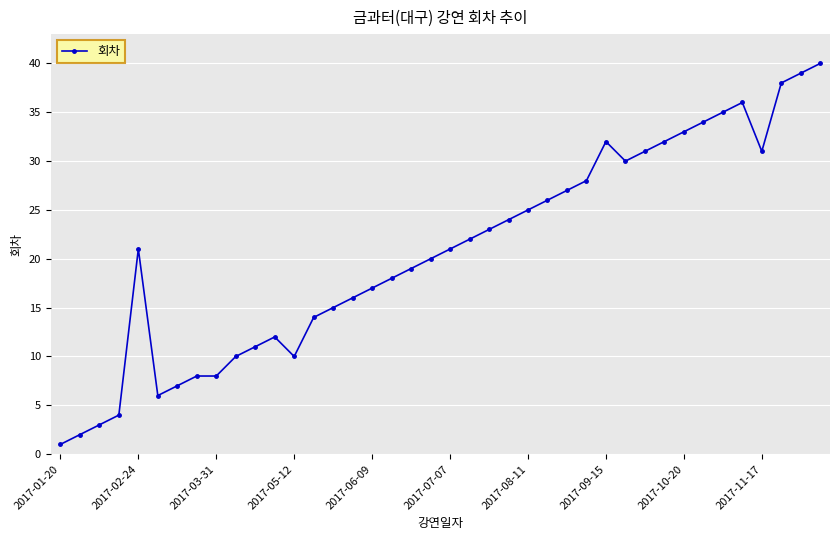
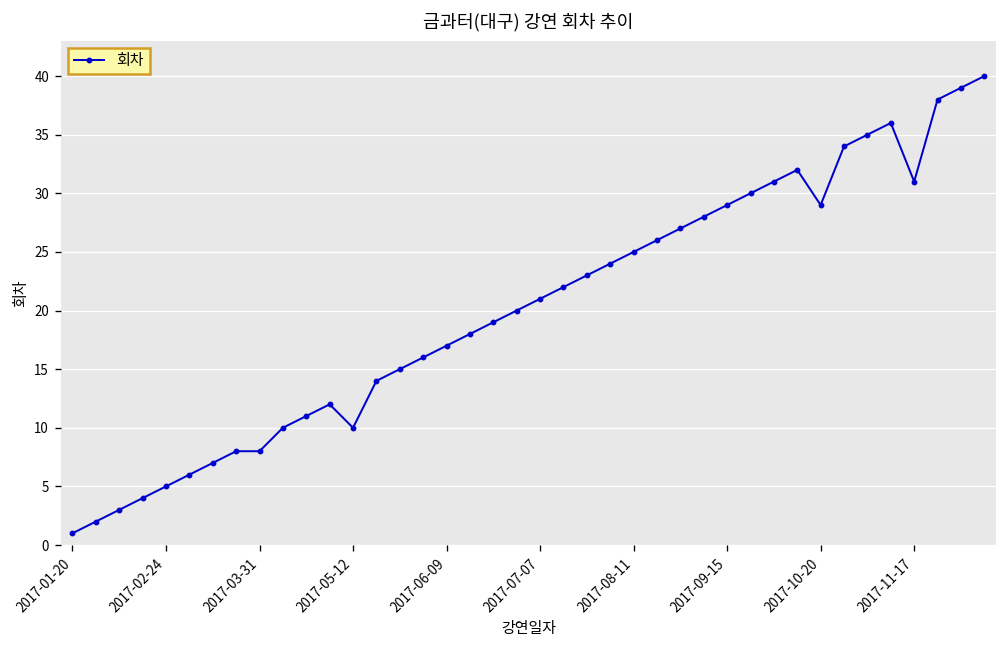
  {
    "2017-01-20": 1,
-   "2017-02-24": 21,
+   "2017-02-24": 5,
    "2017-03-31": 8,
    "2017-05-12": 10,
    "2017-06-09": 17,
    "2017-07-07": 21,
    "2017-08-11": 25,
-   "2017-09-15": 32,
-   "2017-10-20": 33,
+   "2017-09-15": 29,
+   "2017-10-20": 29,
    "2017-11-17": 31
  }
